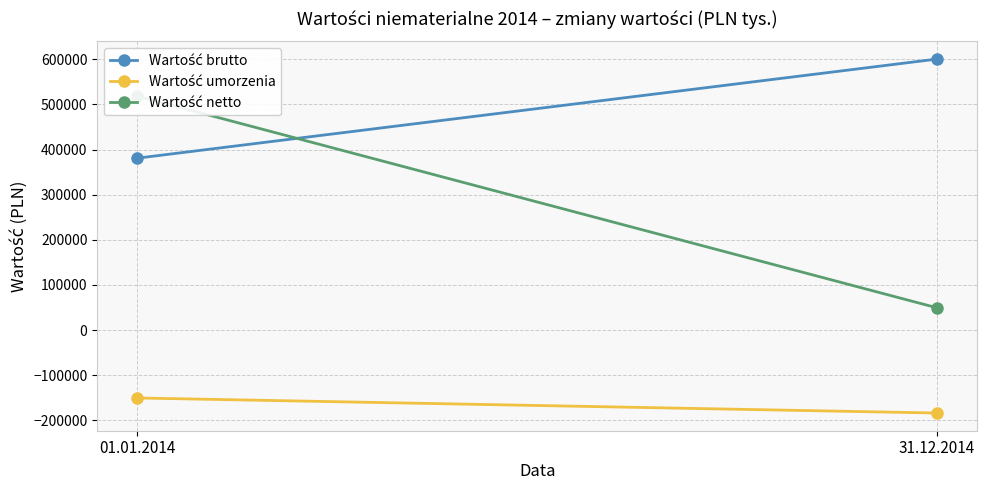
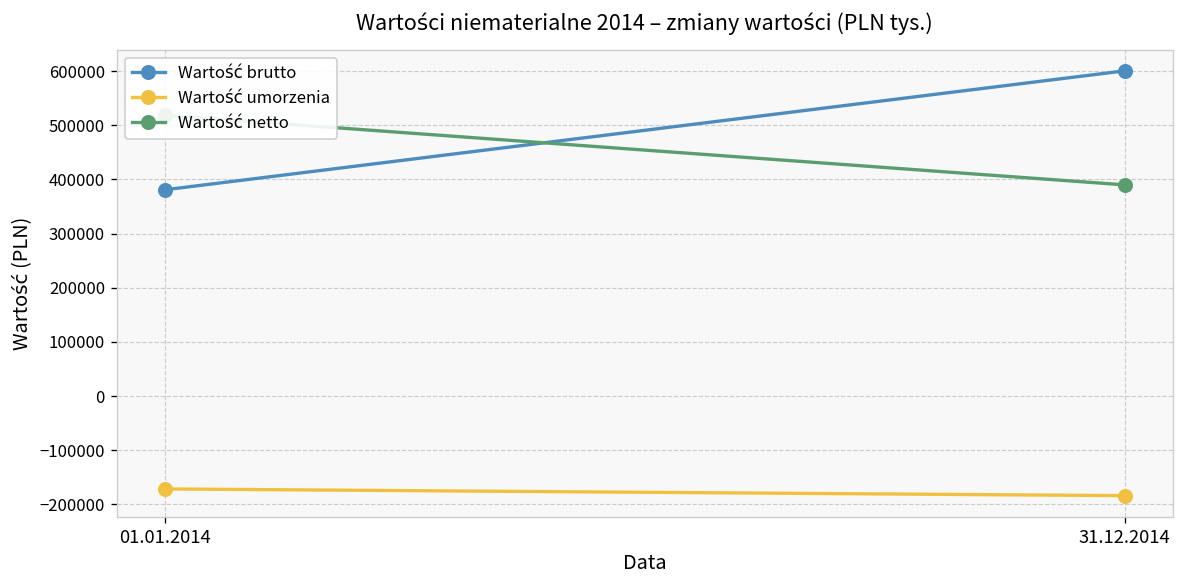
  {
    "Wartość brutto": {
      "01.01.2014": 380000,
      "31.12.2014": 600000
    },
    "Wartość umorzenia": {
-     "01.01.2014": -150000,
+     "01.01.2014": -170000,
      "31.12.2014": -180000
    },
    "Wartość netto": {
-     "31.12.2014": 50000
+     "31.12.2014": 390000
    }
  }
